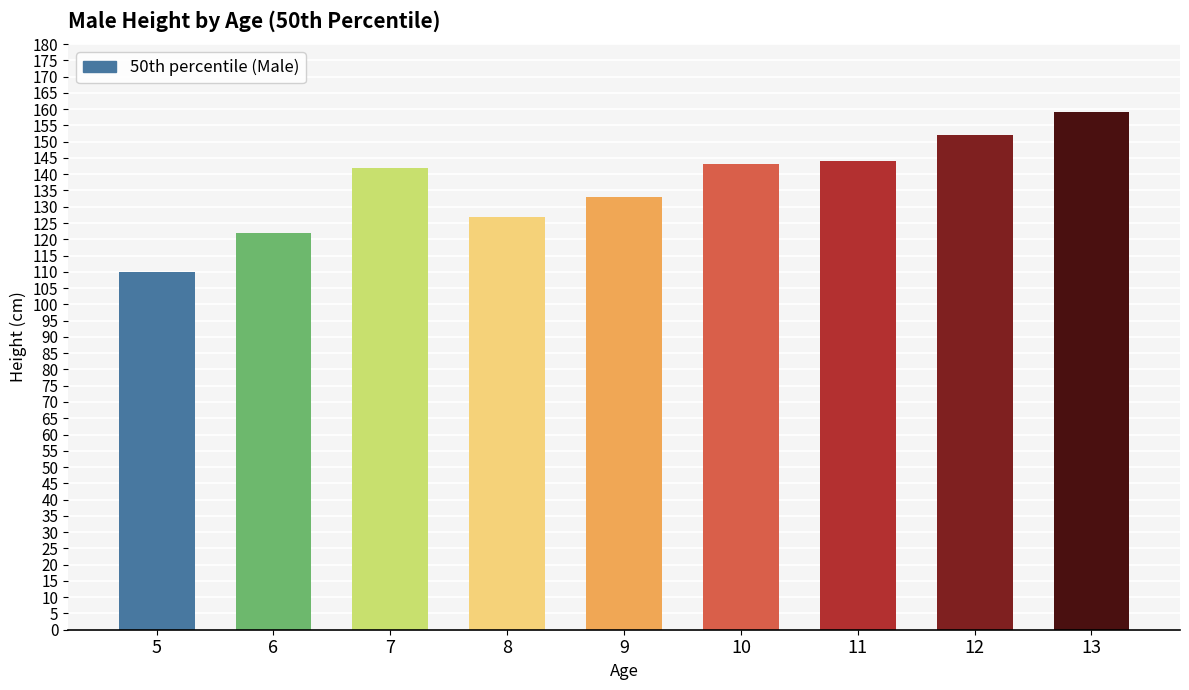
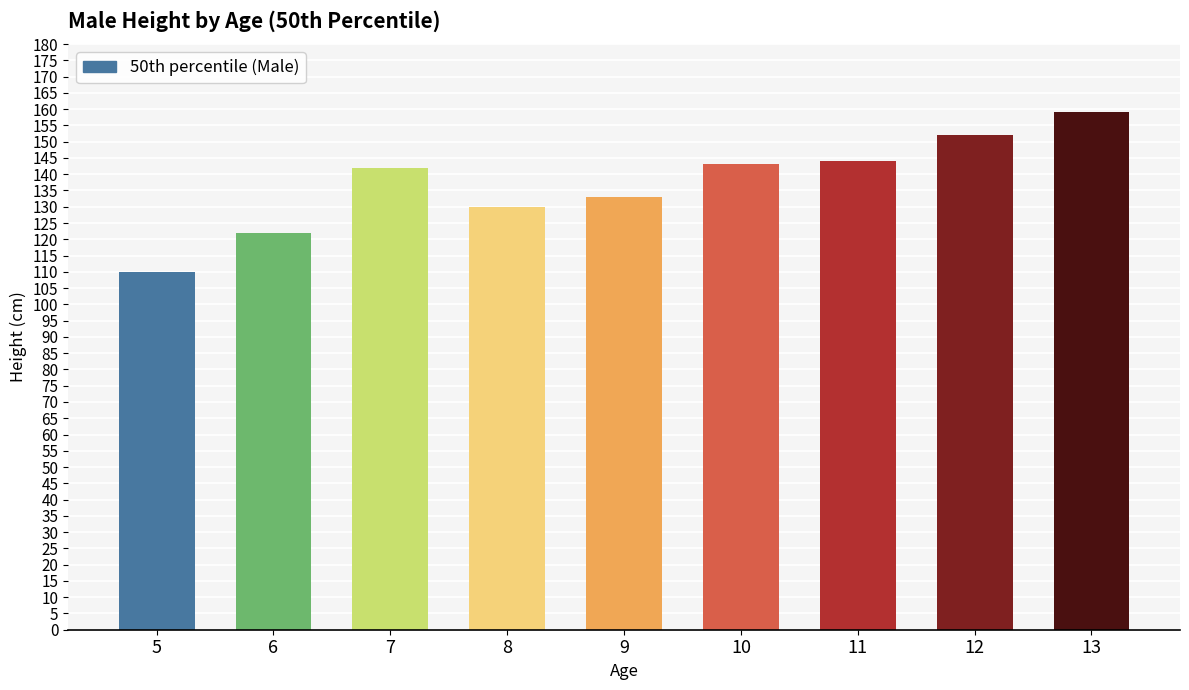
  {
    "5": 110,
    "6": 122,
    "7": 142,
-   "8": 127,
+   "8": 130,
    "9": 133,
    "10": 143,
    "11": 144,
    "12": 152,
    "13": 159
  }
